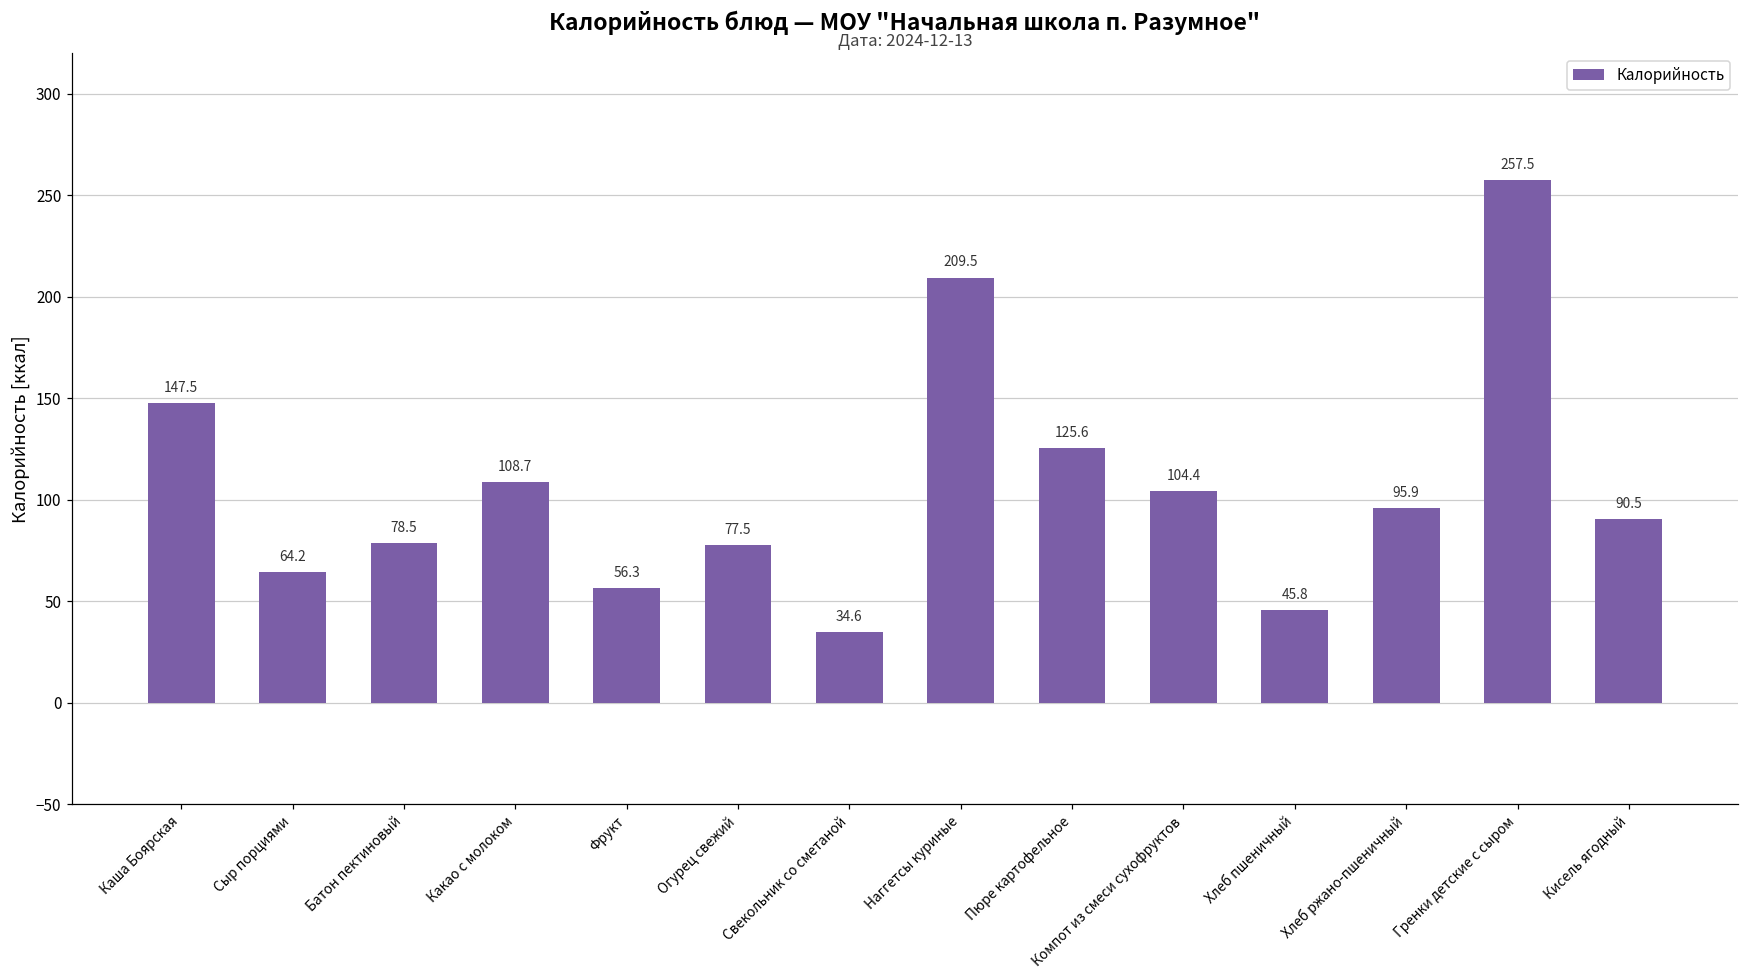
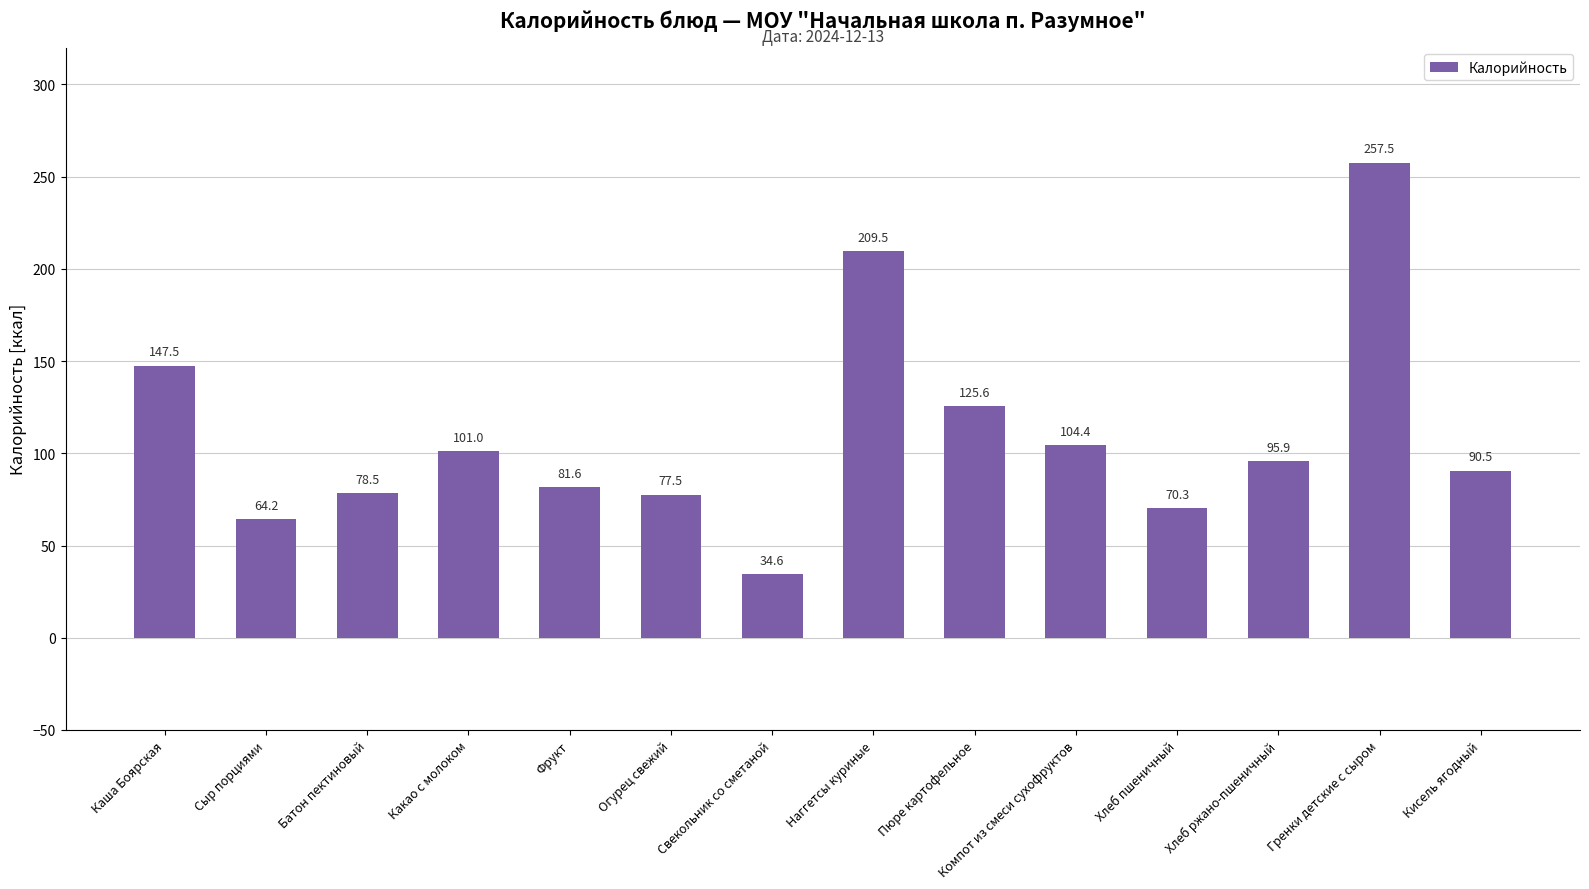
  {
    "Каша Боярская": 147.5,
    "Сыр порциями": 64.2,
    "Батон пектиновый": 78.5,
-   "Какао с молоком": 108.7,
-   "Фрукт": 56.3,
+   "Какао с молоком": 101.0,
+   "Фрукт": 81.6,
    "Огурец свежий": 77.5,
    "Свекольник со сметаной": 34.6,
    "Наггетсы куриные": 209.5,
    "Пюре картофельное": 125.6,
    "Компот из смеси сухофруктов": 104.4,
-   "Хлеб пшеничный": 45.8,
+   "Хлеб пшеничный": 70.3,
    "Хлеб ржано-пшеничный": 95.9,
    "Гренки детские с сыром": 257.5,
    "Кисель ягодный": 90.5
  }
